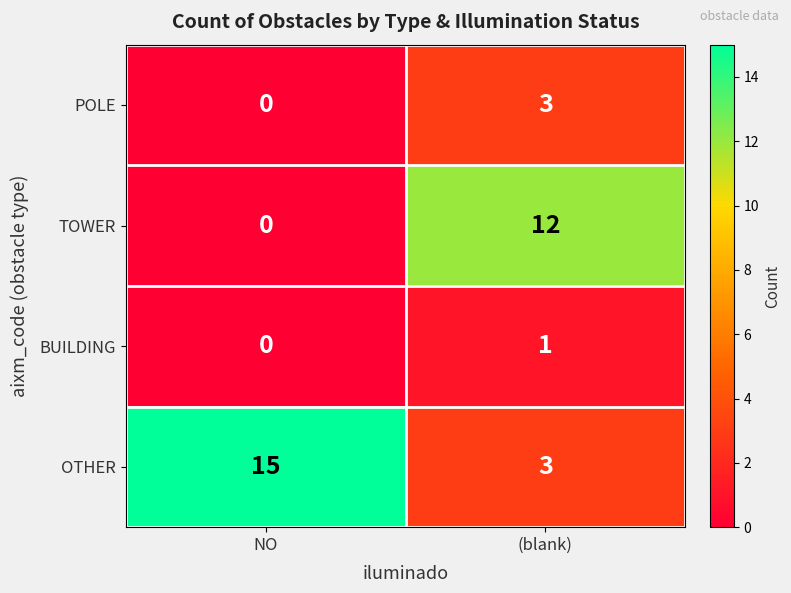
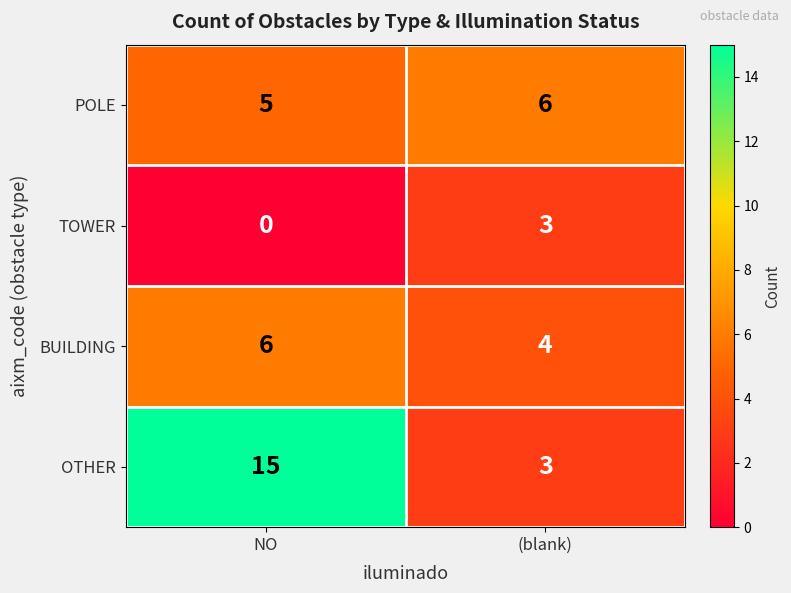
  {
    "POLE": {
-     "NO": 0,
-     "(blank)": 3
+     "NO": 5,
+     "(blank)": 6
    },
    "TOWER": {
      "NO": 0,
-     "(blank)": 12
+     "(blank)": 3
    },
    "BUILDING": {
-     "NO": 0,
-     "(blank)": 1
+     "NO": 6,
+     "(blank)": 4
    },
    "OTHER": {
      "NO": 15,
      "(blank)": 3
    }
  }
